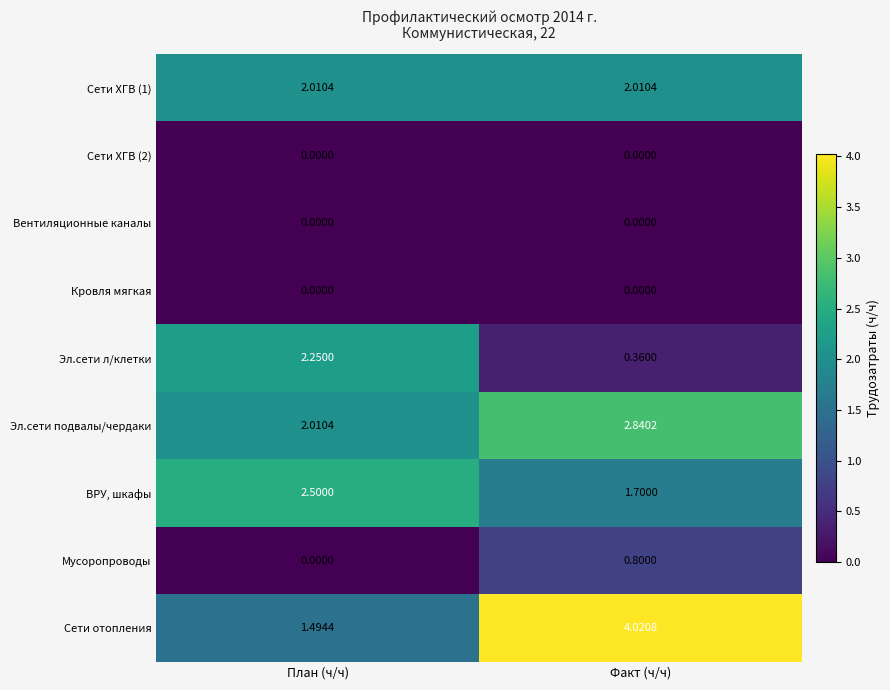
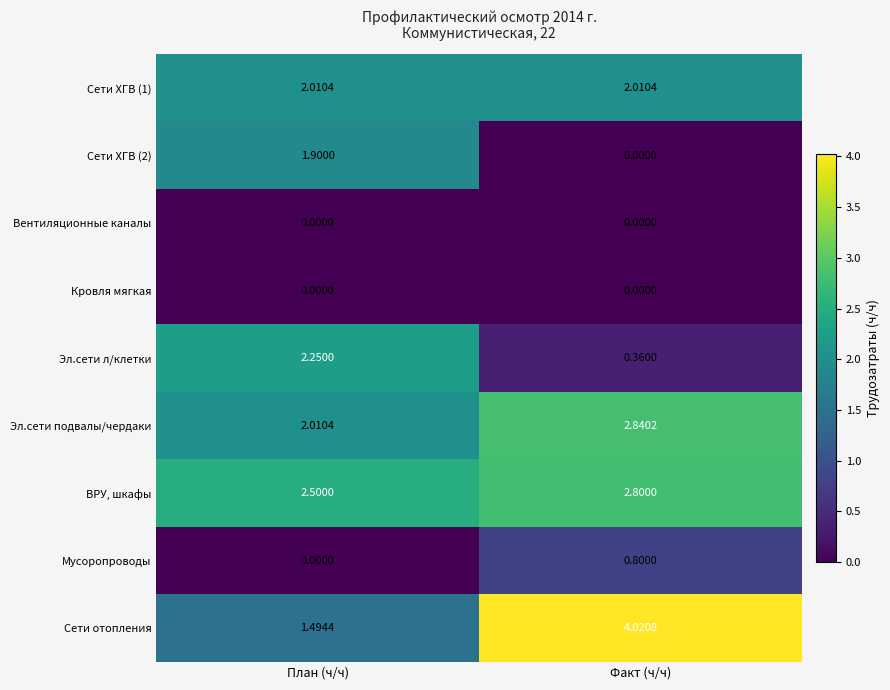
  {
    "Сети ХГВ (1)": {
      "План (ч/ч)": 2.0104,
      "Факт (ч/ч)": 2.0104
    },
    "Сети ХГВ (2)": {
-     "План (ч/ч)": 0.0000,
+     "План (ч/ч)": 1.9000,
      "Факт (ч/ч)": 0.0000
    },
    "Вентиляционные каналы": {
      "План (ч/ч)": 0.0000,
      "Факт (ч/ч)": 0.0000
    },
    "Кровля мягкая": {
      "План (ч/ч)": 0.0000,
      "Факт (ч/ч)": 0.0000
    },
    "Эл.сети л/клетки": {
      "План (ч/ч)": 2.2500,
      "Факт (ч/ч)": 0.3600
    },
    "Эл.сети подвалы/чердаки": {
      "План (ч/ч)": 2.0104,
      "Факт (ч/ч)": 2.8402
    },
    "ВРУ, шкафы": {
      "План (ч/ч)": 2.5000,
-     "Факт (ч/ч)": 1.7000
+     "Факт (ч/ч)": 2.8000
    },
    "Мусоропроводы": {
      "План (ч/ч)": 0.0000,
      "Факт (ч/ч)": 0.8000
    },
    "Сети отопления": {
      "План (ч/ч)": 1.4944,
      "Факт (ч/ч)": 4.0208
    }
  }
